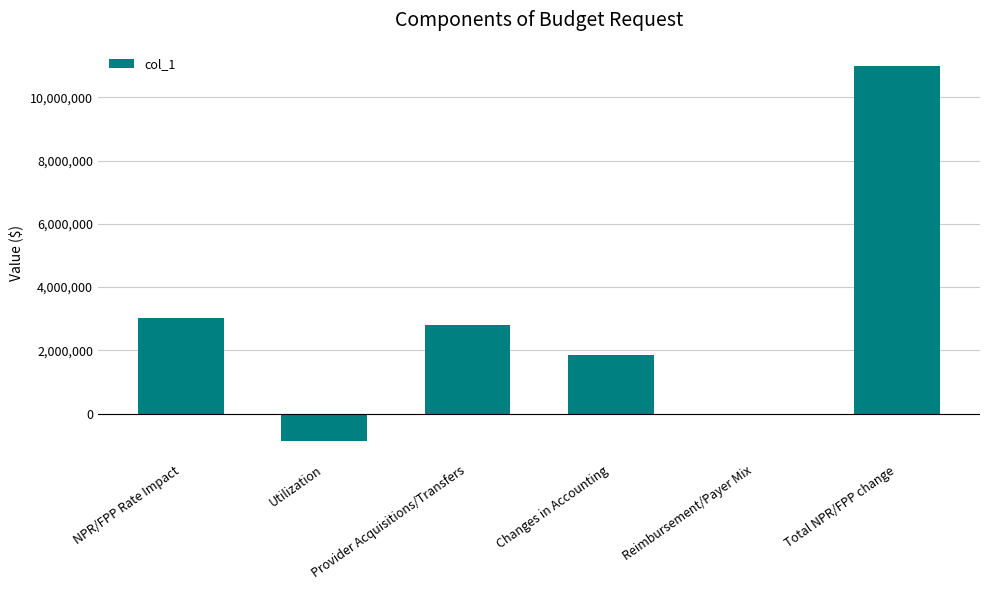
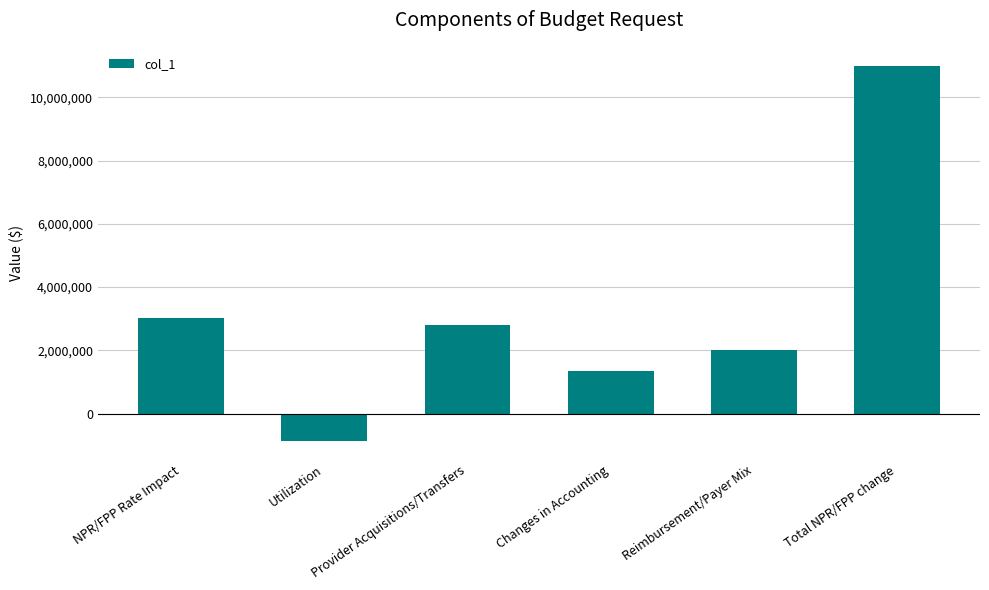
  {
    "NPR/FPP Rate Impact": "3,000,000",
    "Utilization": "-900,000",
    "Provider Acquisitions/Transfers": "2,800,000",
-   "Changes in Accounting": "1,900,000",
-   "Reimbursement/Payer Mix": "0",
+   "Changes in Accounting": "1,400,000",
+   "Reimbursement/Payer Mix": "2,000,000",
    "Total NPR/FPP change": "11,000,000"
  }
